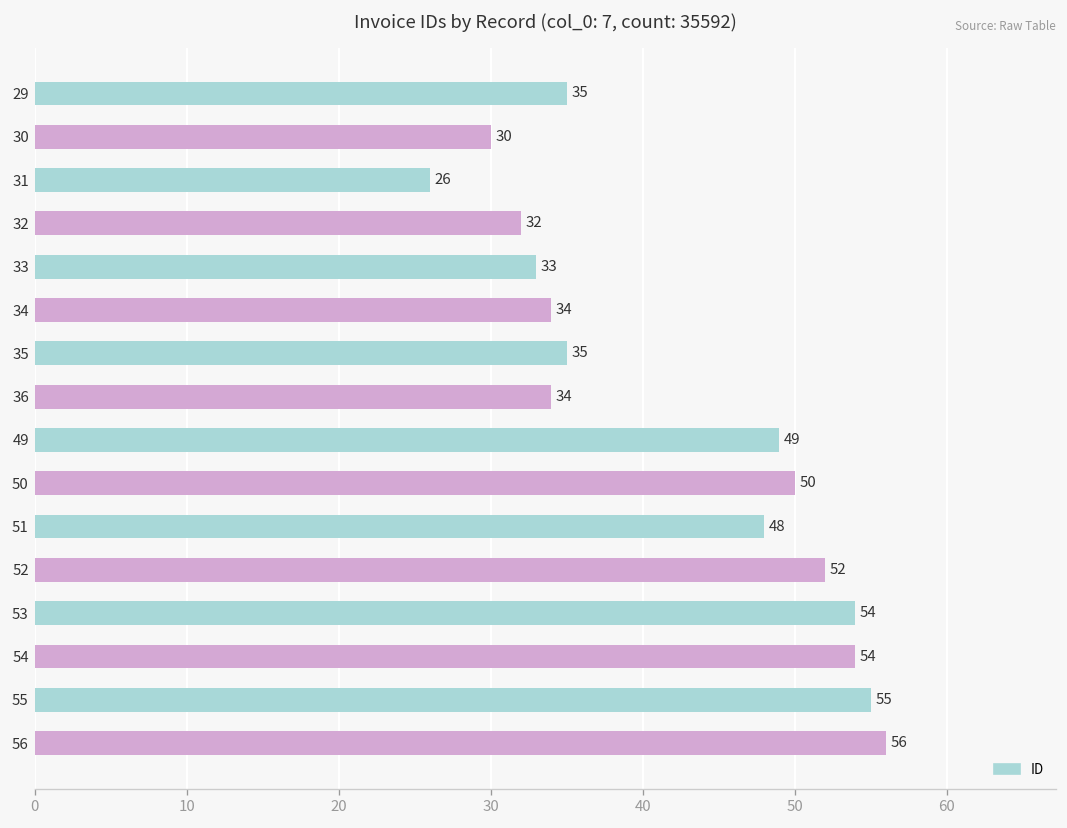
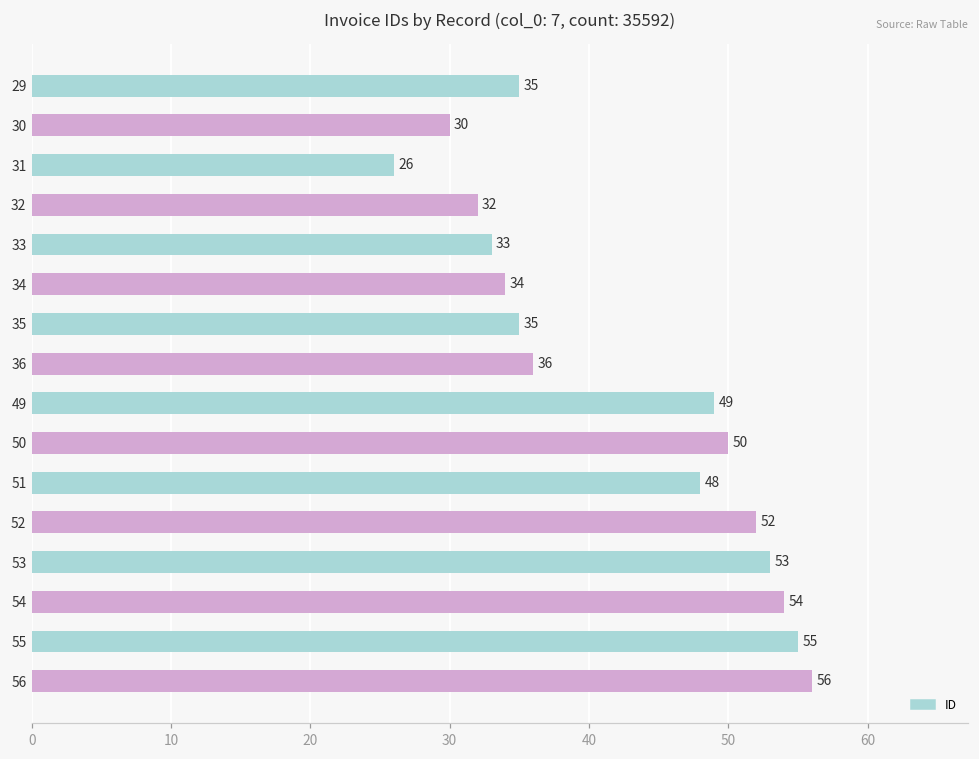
  {
    "29": 35,
    "30": 30,
    "31": 26,
    "32": 32,
    "33": 33,
    "34": 34,
    "35": 35,
-   "36": 34,
+   "36": 36,
    "49": 49,
    "50": 50,
    "51": 48,
    "52": 52,
-   "53": 54,
+   "53": 53,
    "54": 54,
    "55": 55,
    "56": 56
  }
